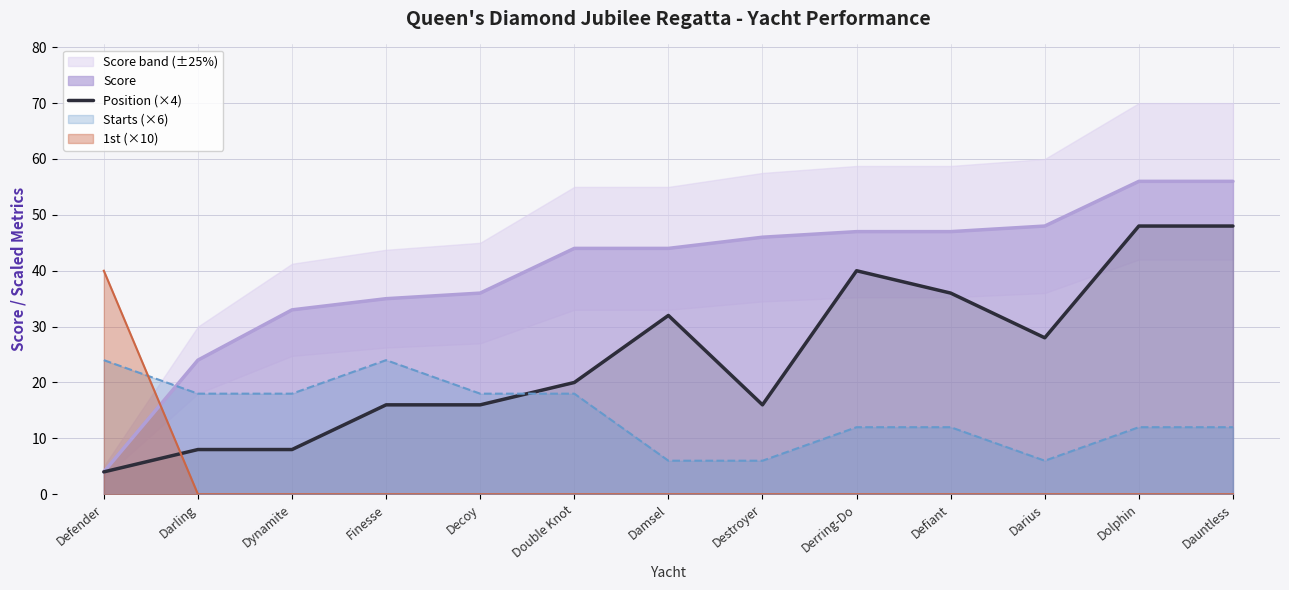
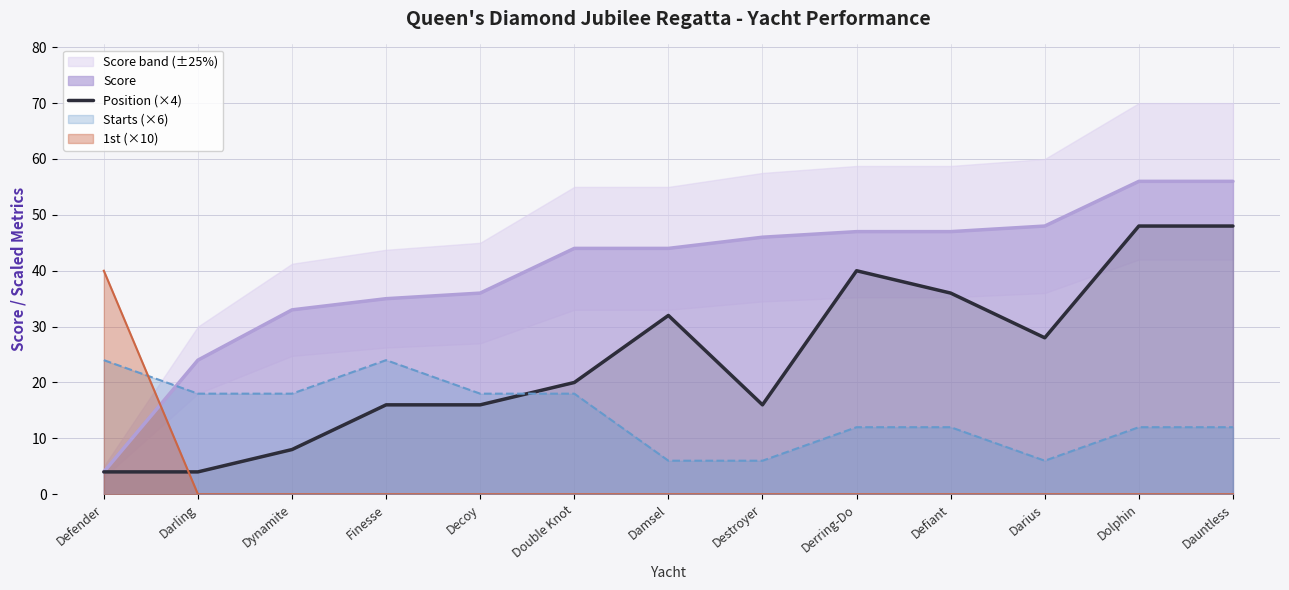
  {
    "Position (×4)": {
-     "Darling": 8,
+     "Darling": 4,
      "Dynamite": 8,
      "Finesse": 16,
      "Decoy": 16,
      "Double Knot": 20,
      "Damsel": 32,
      "Destroyer": 16,
      "Derring-Do": 40,
      "Defiant": 36,
      "Darius": 28,
      "Dolphin": 48,
      "Dauntless": 48
    },
    "1st (×10)": {
      "Defender": 40,
      "Darling": 0,
      "Dynamite": 0,
      "Finesse": 0,
      "Decoy": 0,
      "Double Knot": 0,
      "Damsel": 0,
      "Destroyer": 0,
      "Derring-Do": 0,
      "Defiant": 0,
      "Darius": 0,
      "Dolphin": 0,
      "Dauntless": 0
    }
  }
